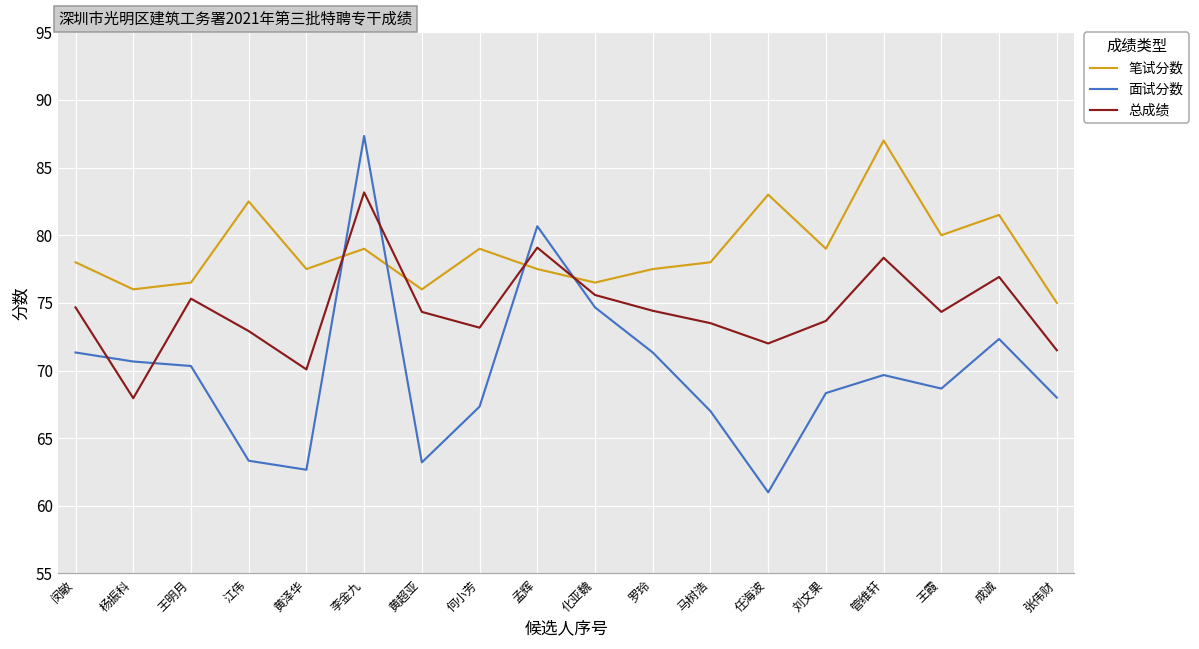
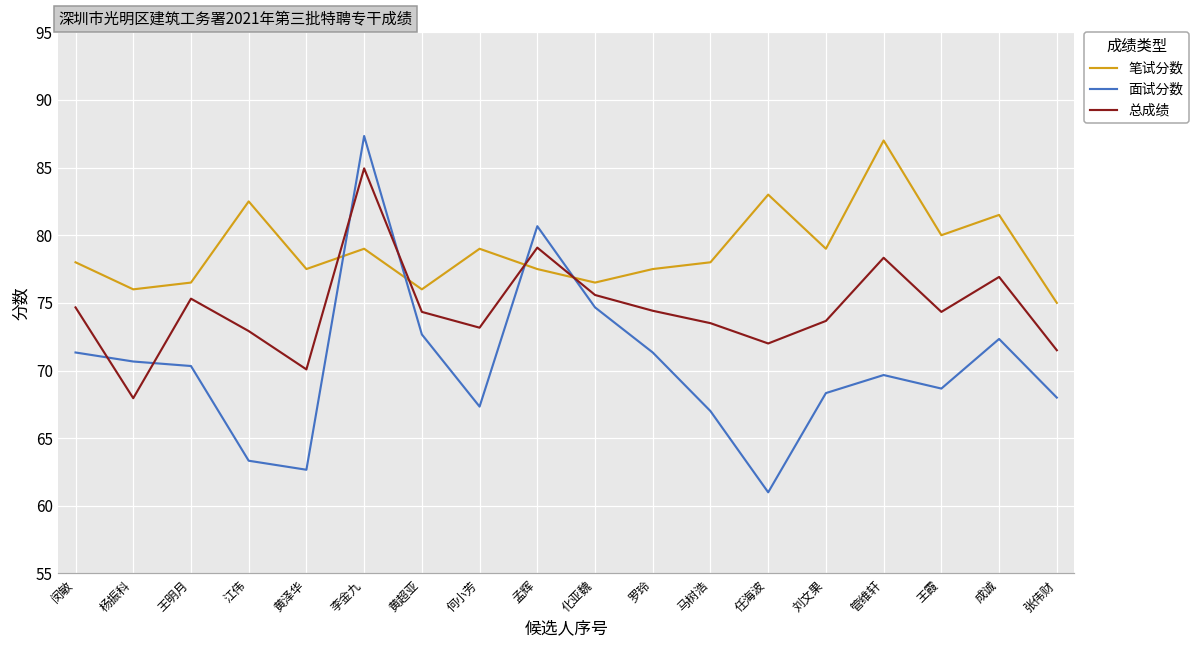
  {
    "笔试分数": {
      "闵敏": 78.0,
      "杨振科": 76.0,
      "王明月": 76.5,
      "江伟": 82.5,
      "黄泽华": 77.5,
      "李金九": 79.0,
      "黄超亚": 76.0,
      "何小芳": 79.0,
      "孟辉": 77.5,
      "化亚魏": 76.5,
      "罗玲": 77.5,
      "马树浩": 78.0,
      "任海波": 83.0,
      "刘文果": 79.0,
      "管维轩": 87.0,
      "王霞": 80.0,
      "成诚": 81.5,
      "张伟财": 75.0
    },
    "面试分数": {
      "闵敏": 71.3,
      "杨振科": 70.7,
      "王明月": 70.3,
      "江伟": 63.3,
      "黄泽华": 62.7,
      "李金九": 87.3,
-     "黄超亚": 63.2,
+     "黄超亚": 72.7,
      "何小芳": 67.3,
      "孟辉": 80.7,
      "化亚魏": 74.7,
      "罗玲": 71.3,
      "马树浩": 67.0,
      "任海波": 61.0,
      "刘文果": 68.3,
      "管维轩": 69.7,
      "王霞": 68.7,
      "成诚": 72.3,
      "张伟财": 68.0
    },
    "总成绩": {
      "闵敏": 74.7,
      "杨振科": 68.0,
      "王明月": 75.3,
      "江伟": 72.9,
      "黄泽华": 70.1,
-     "李金九": 83.2,
+     "李金九": 84.9,
      "黄超亚": 74.3,
      "何小芳": 73.2,
      "孟辉": 79.1,
      "化亚魏": 75.6,
      "罗玲": 74.4,
      "马树浩": 73.5,
      "任海波": 72.0,
      "刘文果": 73.7,
      "管维轩": 78.3,
      "王霞": 74.3,
      "成诚": 76.9,
      "张伟财": 71.5
    }
  }
